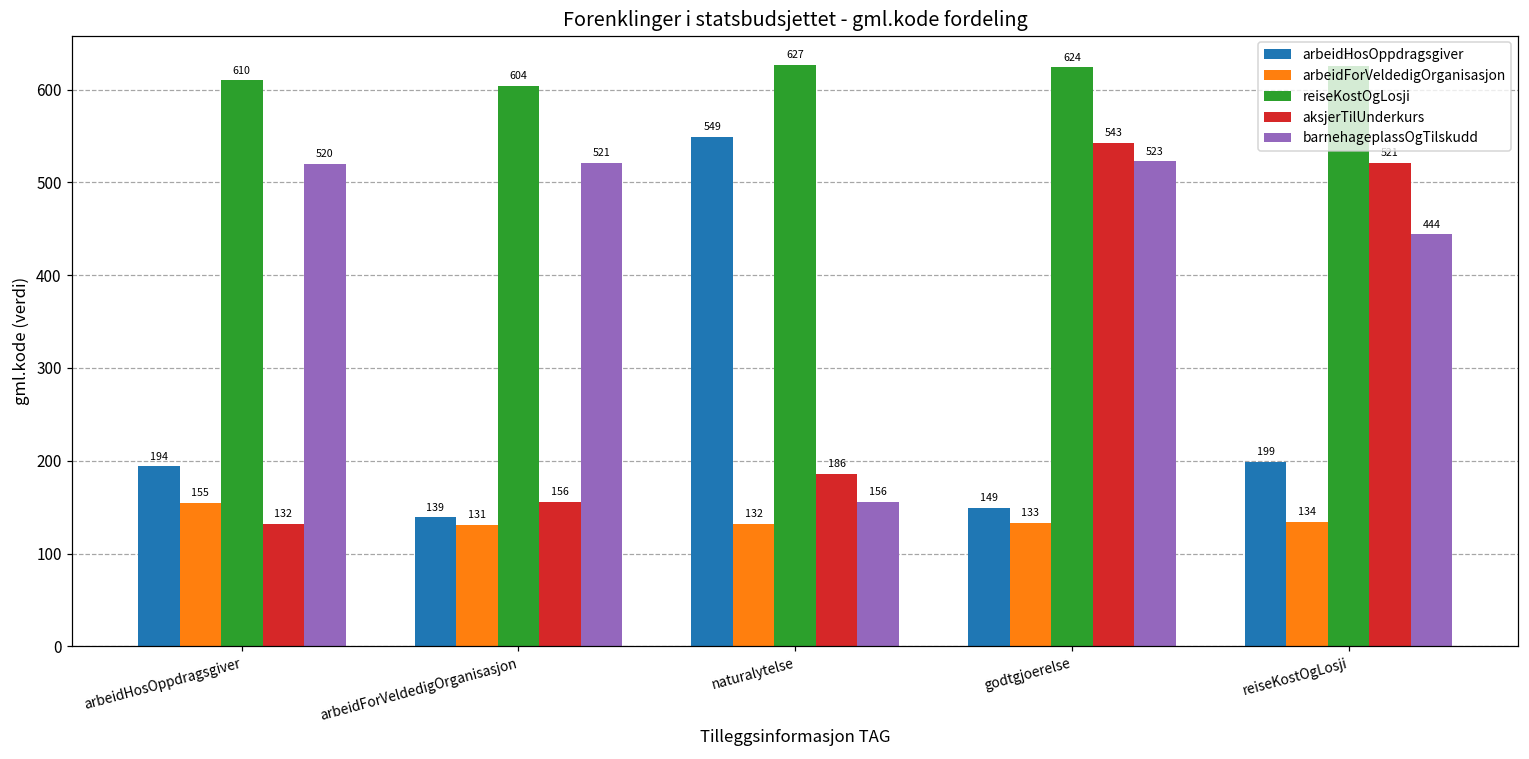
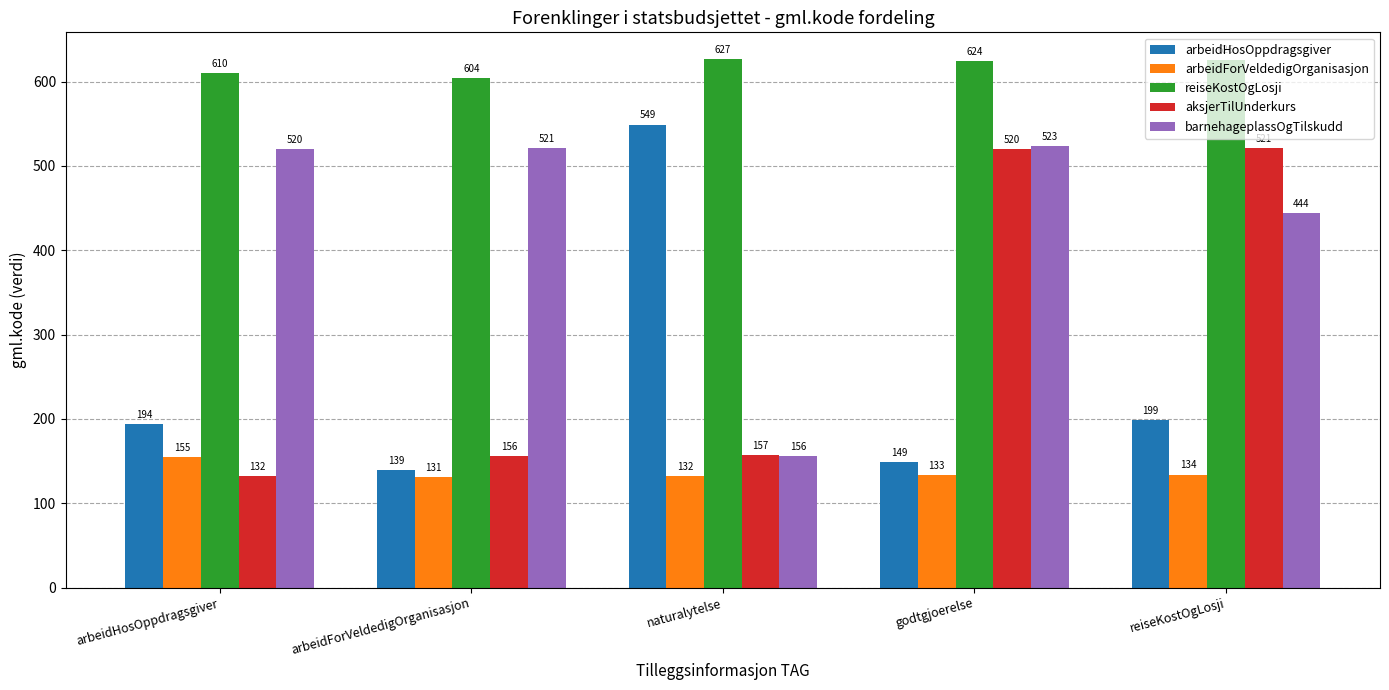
  {
    "arbeidHosOppdragsgiver": {
      "arbeidHosOppdragsgiver": 194,
      "arbeidForVeldedigOrganisasjon": 139,
      "naturalytelse": 549,
      "godtgjoerelse": 149,
      "reiseKostOgLosji": 199
    },
    "arbeidForVeldedigOrganisasjon": {
      "arbeidHosOppdragsgiver": 155,
      "arbeidForVeldedigOrganisasjon": 131,
      "naturalytelse": 132,
      "godtgjoerelse": 133,
      "reiseKostOgLosji": 134
    },
    "reiseKostOgLosji": {
      "arbeidHosOppdragsgiver": 610,
      "arbeidForVeldedigOrganisasjon": 604,
      "naturalytelse": 627,
      "godtgjoerelse": 624
    },
    "aksjerTilUnderkurs": {
      "arbeidHosOppdragsgiver": 132,
      "arbeidForVeldedigOrganisasjon": 156,
-     "naturalytelse": 186,
-     "godtgjoerelse": 543
+     "naturalytelse": 157,
+     "godtgjoerelse": 520
    },
    "barnehageplassOgTilskudd": {
      "arbeidHosOppdragsgiver": 520,
      "arbeidForVeldedigOrganisasjon": 521,
      "naturalytelse": 156,
      "godtgjoerelse": 523,
      "reiseKostOgLosji": 444
    }
  }
